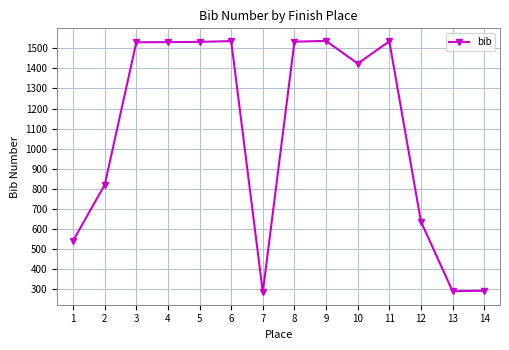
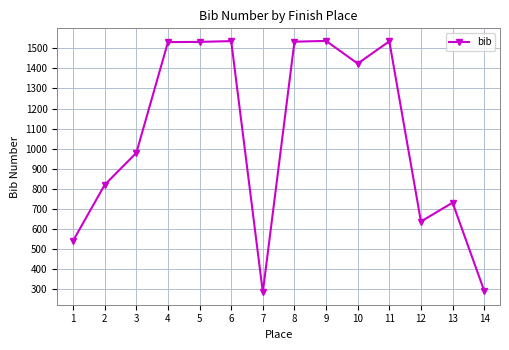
  {
    "1": 540,
    "2": 820,
-   "3": 1530,
+   "3": 980,
    "4": 1530,
    "5": 1530,
    "6": 1540,
    "7": 290,
    "8": 1530,
    "9": 1540,
    "10": 1420,
    "11": 1540,
    "12": 640,
-   "13": 290,
+   "13": 730,
    "14": 290
  }
